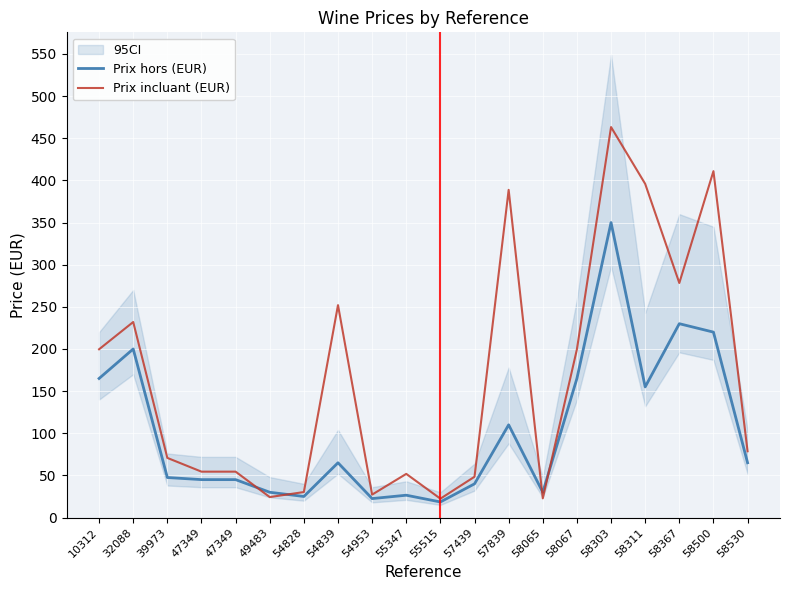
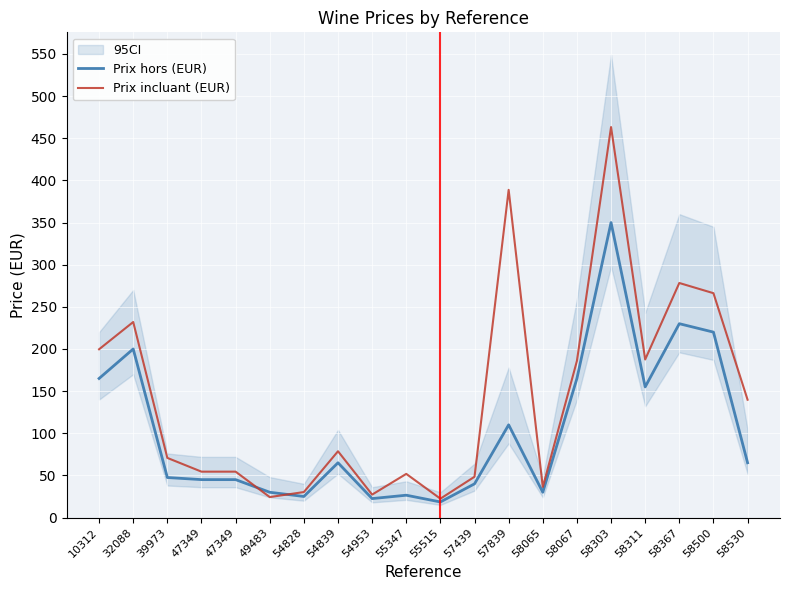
  {
    "Prix incluant (EUR)": {
      "10312": 200,
      "32088": 230,
      "39973": 70,
      "49483": 20,
      "54828": 30,
-     "54839": 250,
+     "54839": 80,
      "54953": 30,
      "55347": 50,
      "55515": 20,
      "57439": 50,
      "57839": 390,
-     "58065": 20,
-     "58067": 200,
+     "58065": 40,
+     "58067": 190,
      "58303": 460,
-     "58311": 400,
+     "58311": 190,
      "58367": 280,
-     "58500": 410,
-     "58530": 80
+     "58500": 270,
+     "58530": 140
    }
  }
